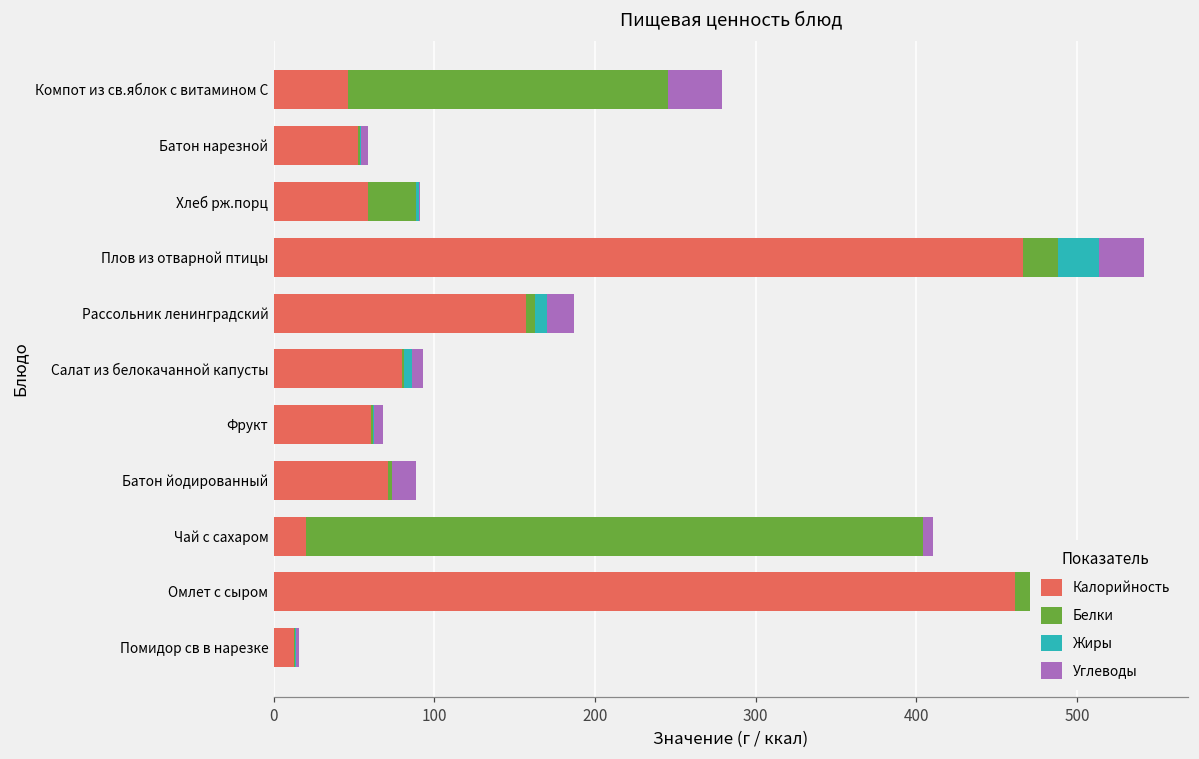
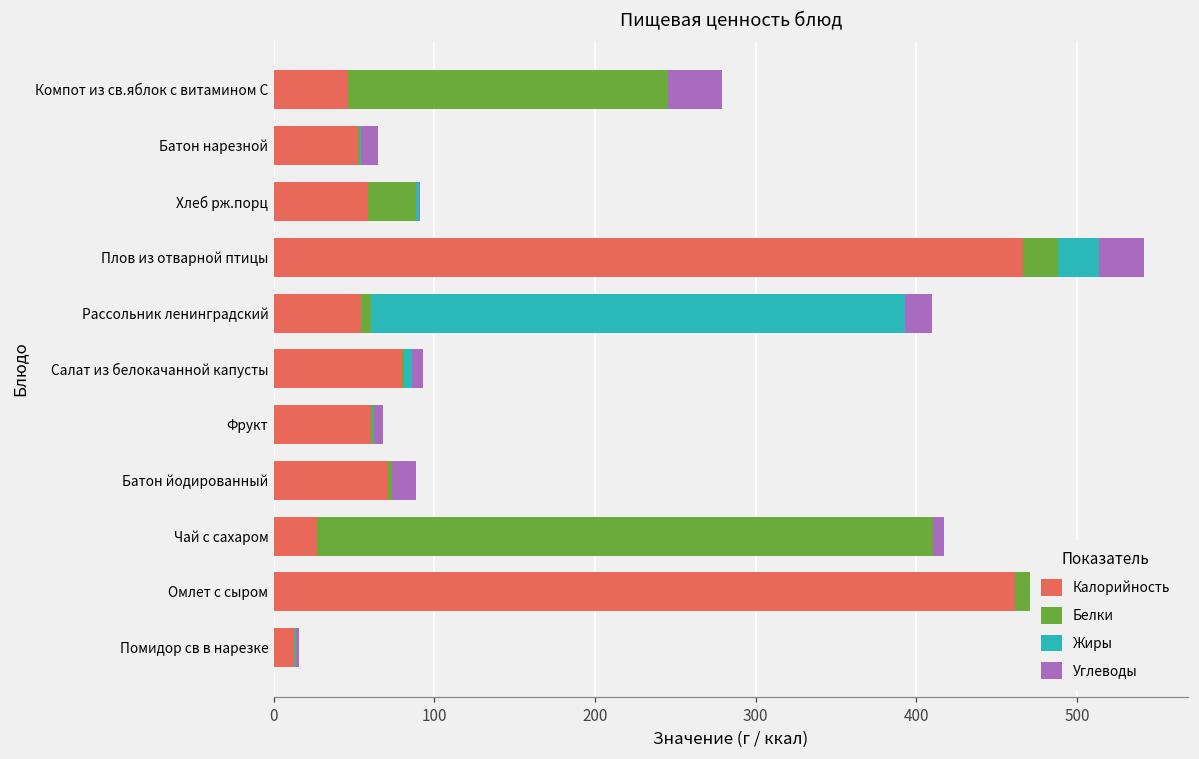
  {
    "Калорийность": {
      "Компот из св.яблок с витамином С": 46,
      "Батон нарезной": 52,
      "Хлеб рж.порц": 59,
      "Плов из отварной птицы": 466,
-     "Рассольник ленинградский": 157,
+     "Рассольник ленинградский": 54,
      "Салат из белокачанной капусты": 80,
      "Фрукт": 61,
      "Батон йодированный": 71,
-     "Чай с сахаром": 20,
+     "Чай с сахаром": 27,
      "Омлет с сыром": 462,
      "Помидор св в нарезке": 13
    },
    "Белки": {
      "Компот из св.яблок с витамином С": 199,
      "Хлеб рж.порц": 30,
      "Плов из отварной птицы": 22,
      "Рассольник ленинградский": 6,
      "Батон йодированный": 2,
      "Чай с сахаром": 384
    },
    "Жиры": {
      "Хлеб рж.порц": 2,
      "Плов из отварной птицы": 25,
-     "Рассольник ленинградский": 7,
+     "Рассольник ленинградский": 333,
      "Салат из белокачанной капусты": 5,
      "Чай с сахаром": 0
    },
    "Углеводы": {
      "Компот из св.яблок с витамином С": 33,
-     "Батон нарезной": 4,
+     "Батон нарезной": 10,
      "Плов из отварной птицы": 29,
      "Рассольник ленинградский": 17,
      "Салат из белокачанной капусты": 7,
      "Фрукт": 6,
      "Батон йодированный": 15,
      "Чай с сахаром": 6,
      "Помидор св в нарезке": 2
    }
  }
